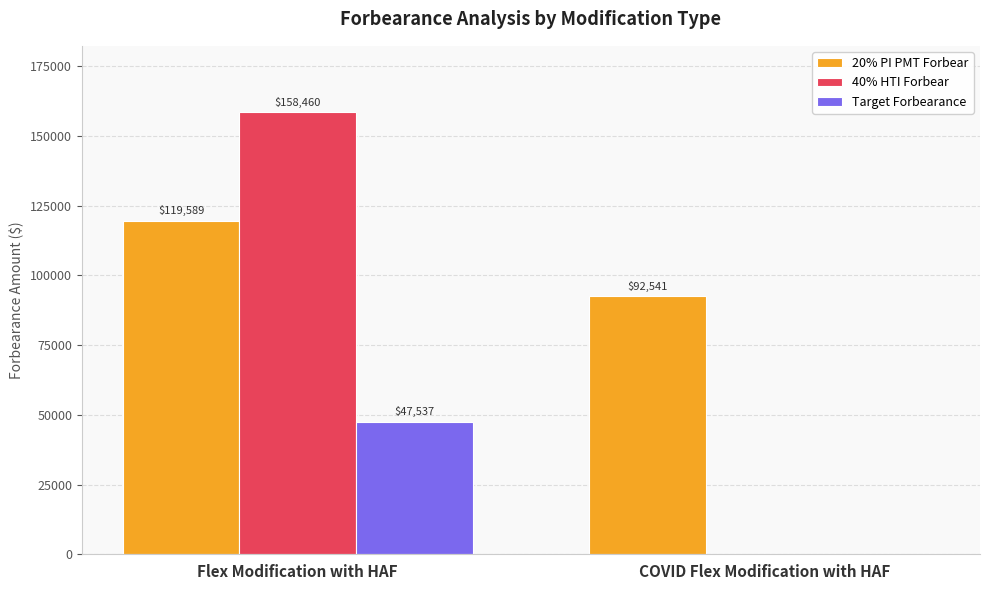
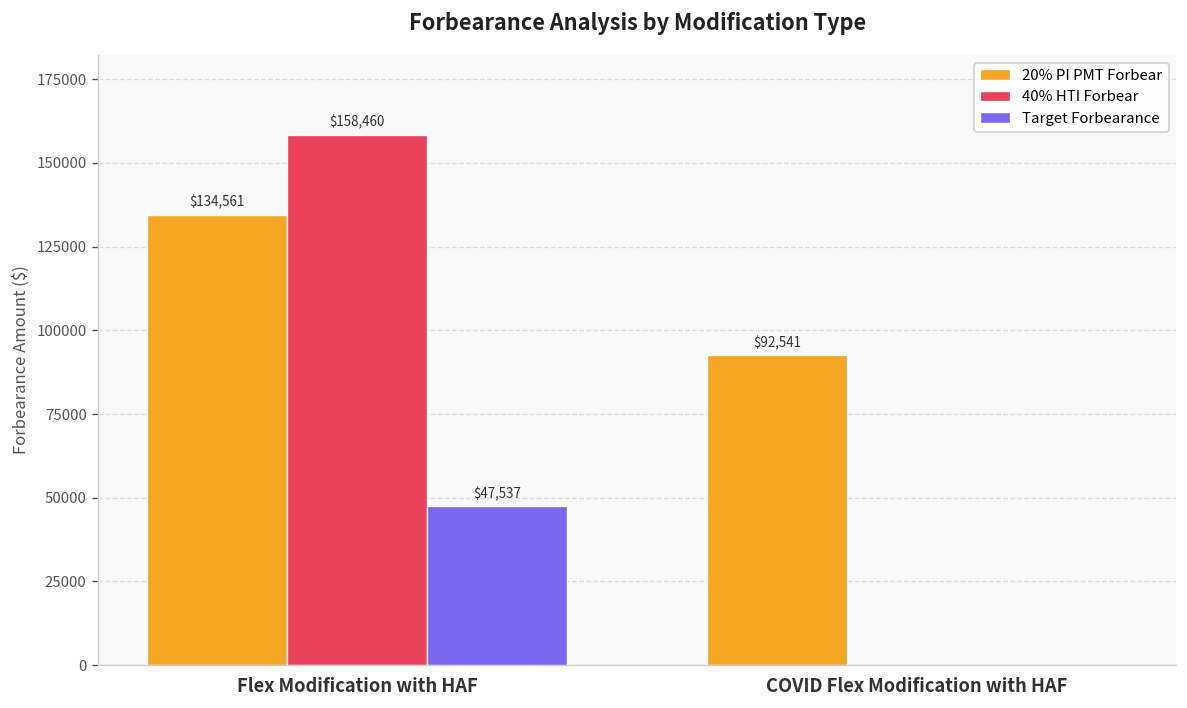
  {
    "20% PI PMT Forbear": {
-     "Flex Modification with HAF": "$119,589",
+     "Flex Modification with HAF": "$134,561",
      "COVID Flex Modification with HAF": "$92,541"
    },
    "40% HTI Forbear": {
      "Flex Modification with HAF": "$158,460"
    },
    "Target Forbearance": {
      "Flex Modification with HAF": "$47,537"
    }
  }
